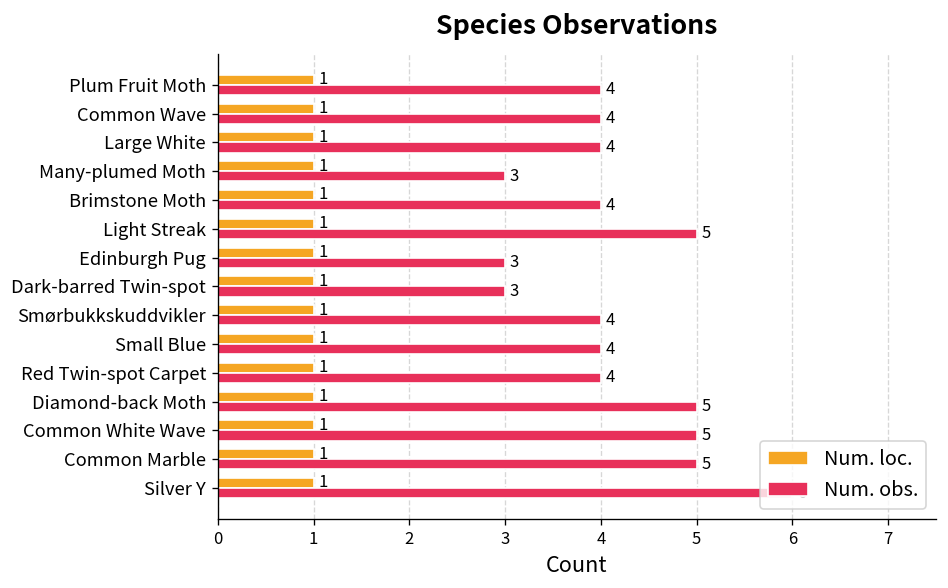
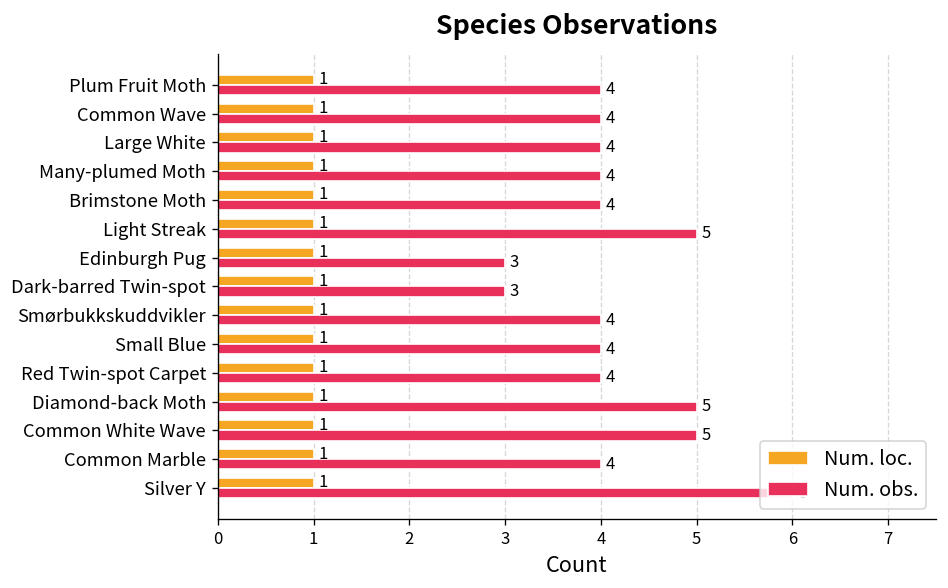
  {
    "Num. loc.": {
      "Plum Fruit Moth": 1,
      "Common Wave": 1,
      "Large White": 1,
      "Many-plumed Moth": 1,
      "Brimstone Moth": 1,
      "Light Streak": 1,
      "Edinburgh Pug": 1,
      "Dark-barred Twin-spot": 1,
      "Smørbukkskuddvikler": 1,
      "Small Blue": 1,
      "Red Twin-spot Carpet": 1,
      "Diamond-back Moth": 1,
      "Common White Wave": 1,
      "Common Marble": 1,
      "Silver Y": 1
    },
    "Num. obs.": {
      "Plum Fruit Moth": 4,
      "Common Wave": 4,
      "Large White": 4,
-     "Many-plumed Moth": 3,
+     "Many-plumed Moth": 4,
      "Brimstone Moth": 4,
      "Light Streak": 5,
      "Edinburgh Pug": 3,
      "Dark-barred Twin-spot": 3,
      "Smørbukkskuddvikler": 4,
      "Small Blue": 4,
      "Red Twin-spot Carpet": 4,
      "Diamond-back Moth": 5,
      "Common White Wave": 5,
-     "Common Marble": 5
+     "Common Marble": 4
    }
  }
